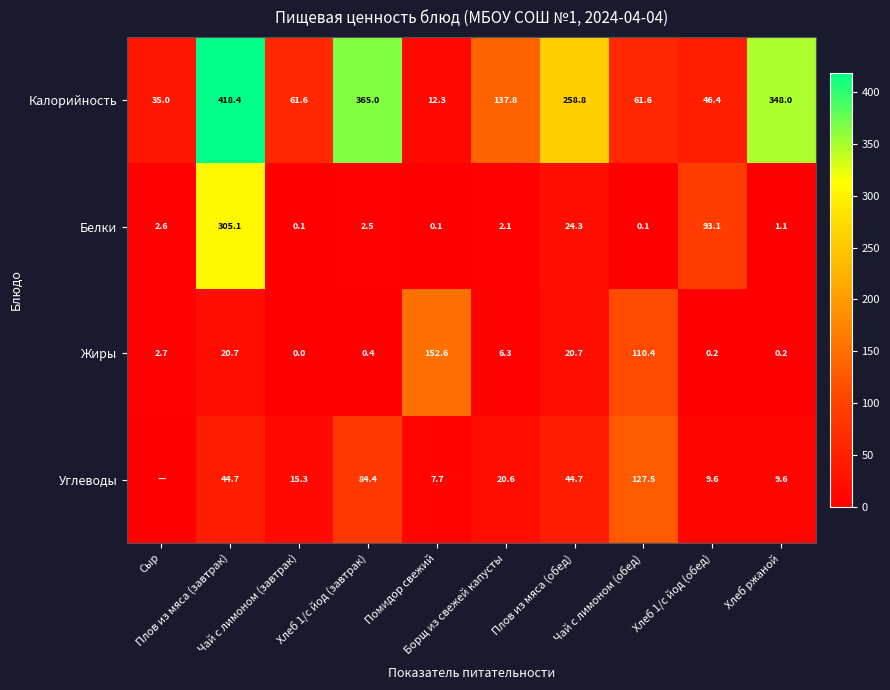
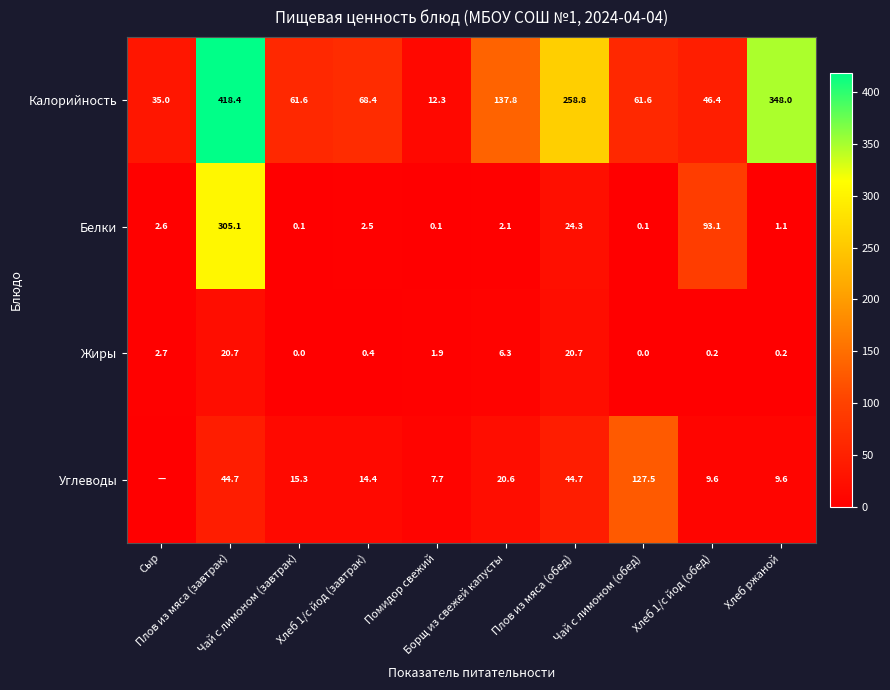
  {
    "Калорийность": {
      "Сыр": 35.0,
      "Плов из мяса (завтрак)": 418.4,
      "Чай с лимоном (завтрак)": 61.6,
-     "Хлеб 1/с йод (завтрак)": 365.0,
+     "Хлеб 1/с йод (завтрак)": 68.4,
      "Помидор свежий": 12.3,
      "Борщ из свежей капусты": 137.8,
      "Плов из мяса (обед)": 258.8,
      "Чай с лимоном (обед)": 61.6,
      "Хлеб 1/с йод (обед)": 46.4,
      "Хлеб ржаной": 348.0
    },
    "Белки": {
      "Сыр": 2.6,
      "Плов из мяса (завтрак)": 305.1,
      "Чай с лимоном (завтрак)": 0.1,
      "Хлеб 1/с йод (завтрак)": 2.5,
      "Помидор свежий": 0.1,
      "Борщ из свежей капусты": 2.1,
      "Плов из мяса (обед)": 24.3,
      "Чай с лимоном (обед)": 0.1,
      "Хлеб 1/с йод (обед)": 93.1,
      "Хлеб ржаной": 1.1
    },
    "Жиры": {
      "Сыр": 2.7,
      "Плов из мяса (завтрак)": 20.7,
      "Чай с лимоном (завтрак)": 0.0,
      "Хлеб 1/с йод (завтрак)": 0.4,
-     "Помидор свежий": 152.6,
+     "Помидор свежий": 1.9,
      "Борщ из свежей капусты": 6.3,
      "Плов из мяса (обед)": 20.7,
-     "Чай с лимоном (обед)": 110.4,
+     "Чай с лимоном (обед)": 0.0,
      "Хлеб 1/с йод (обед)": 0.2,
      "Хлеб ржаной": 0.2
    },
    "Углеводы": {
      "Плов из мяса (завтрак)": 44.7,
      "Чай с лимоном (завтрак)": 15.3,
-     "Хлеб 1/с йод (завтрак)": 84.4,
+     "Хлеб 1/с йод (завтрак)": 14.4,
      "Помидор свежий": 7.7,
      "Борщ из свежей капусты": 20.6,
      "Плов из мяса (обед)": 44.7,
      "Чай с лимоном (обед)": 127.5,
      "Хлеб 1/с йод (обед)": 9.6,
      "Хлеб ржаной": 9.6
    }
  }
